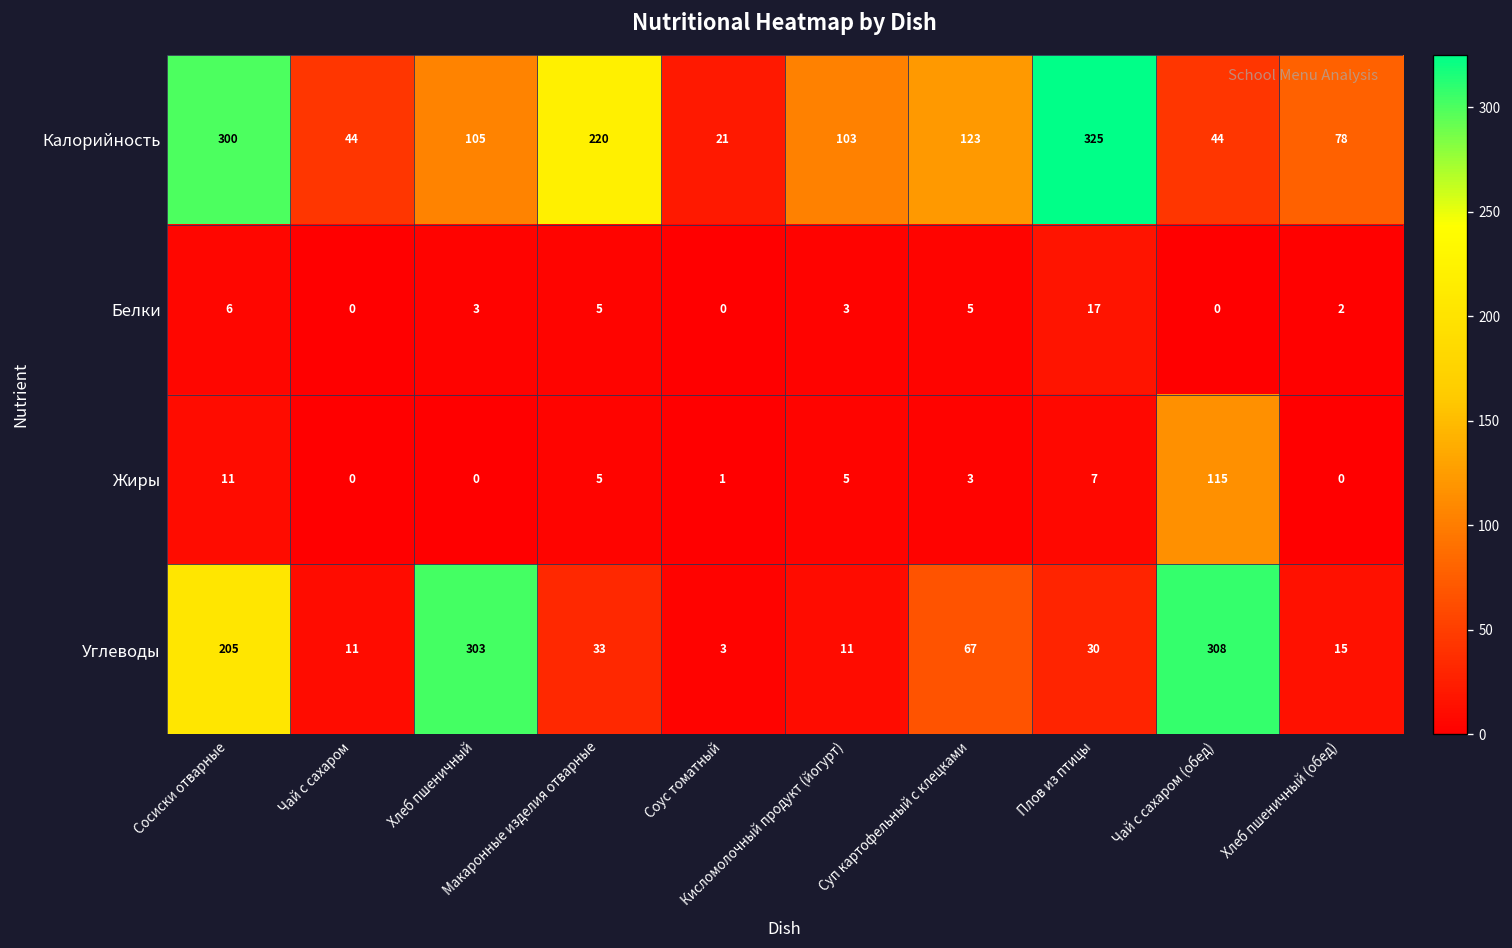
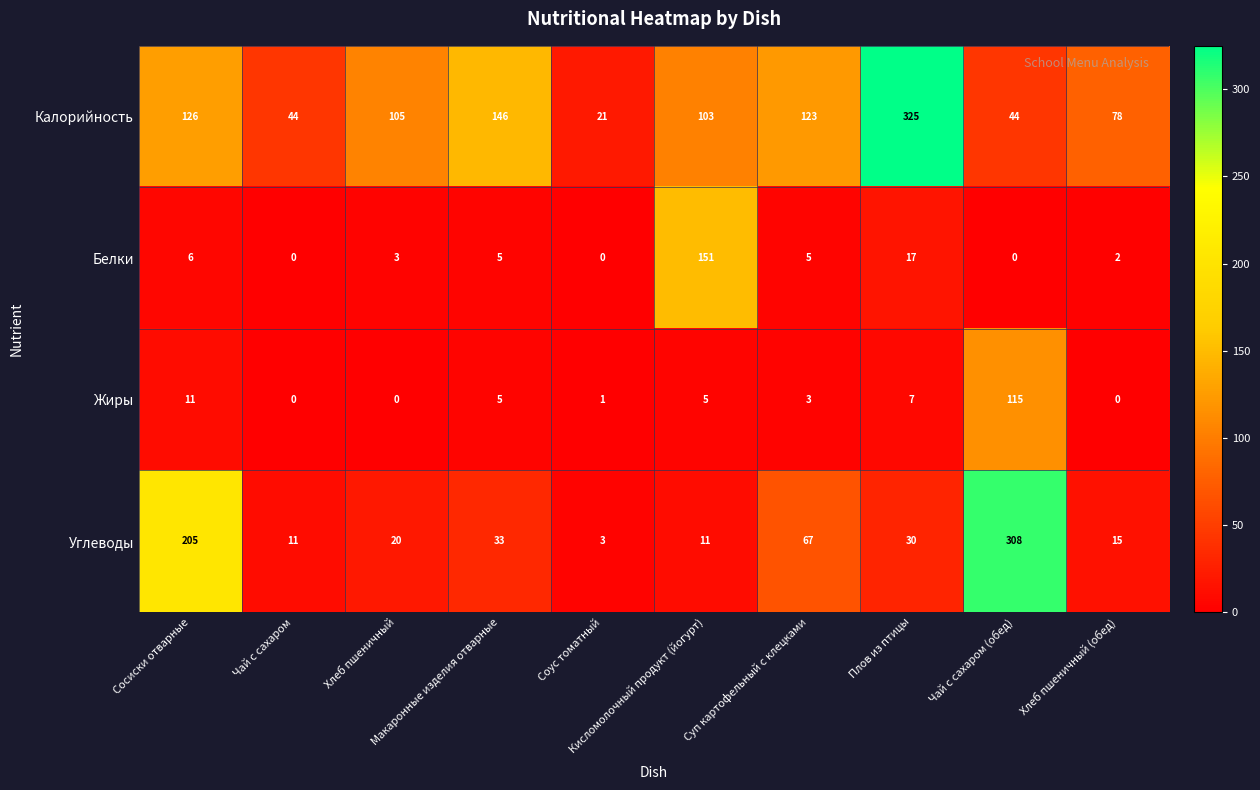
  {
    "Калорийность": {
-     "Сосиски отварные": 300,
+     "Сосиски отварные": 126,
      "Чай с сахаром": 44,
      "Хлеб пшеничный": 105,
-     "Макаронные изделия отварные": 220,
+     "Макаронные изделия отварные": 146,
      "Соус томатный": 21,
      "Кисломолочный продукт (йогурт)": 103,
      "Суп картофельный с клецками": 123,
      "Плов из птицы": 325,
      "Чай с сахаром (обед)": 44
    },
    "Белки": {
      "Сосиски отварные": 6,
      "Чай с сахаром": 0,
      "Хлеб пшеничный": 3,
      "Макаронные изделия отварные": 5,
      "Соус томатный": 0,
-     "Кисломолочный продукт (йогурт)": 3,
+     "Кисломолочный продукт (йогурт)": 151,
      "Суп картофельный с клецками": 5,
      "Плов из птицы": 17,
      "Чай с сахаром (обед)": 0,
      "Хлеб пшеничный (обед)": 2
    },
    "Жиры": {
      "Сосиски отварные": 11,
      "Чай с сахаром": 0,
      "Хлеб пшеничный": 0,
      "Макаронные изделия отварные": 5,
      "Соус томатный": 1,
      "Кисломолочный продукт (йогурт)": 5,
      "Суп картофельный с клецками": 3,
      "Плов из птицы": 7,
      "Чай с сахаром (обед)": 115,
      "Хлеб пшеничный (обед)": 0
    },
    "Углеводы": {
      "Сосиски отварные": 205,
      "Чай с сахаром": 11,
-     "Хлеб пшеничный": 303,
+     "Хлеб пшеничный": 20,
      "Макаронные изделия отварные": 33,
      "Соус томатный": 3,
      "Кисломолочный продукт (йогурт)": 11,
      "Суп картофельный с клецками": 67,
      "Плов из птицы": 30,
      "Чай с сахаром (обед)": 308,
      "Хлеб пшеничный (обед)": 15
    }
  }
